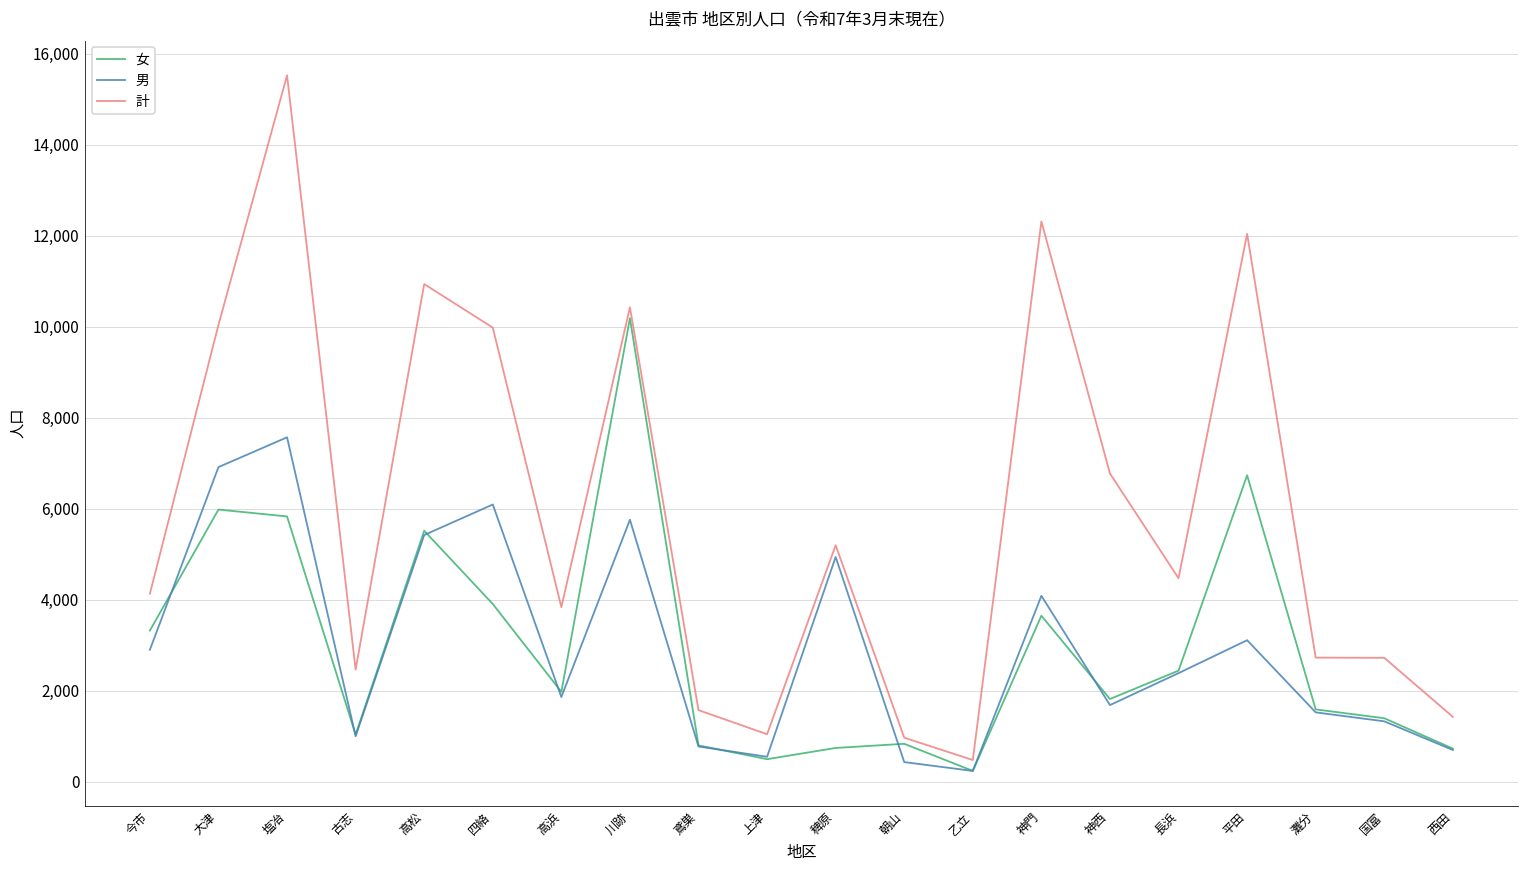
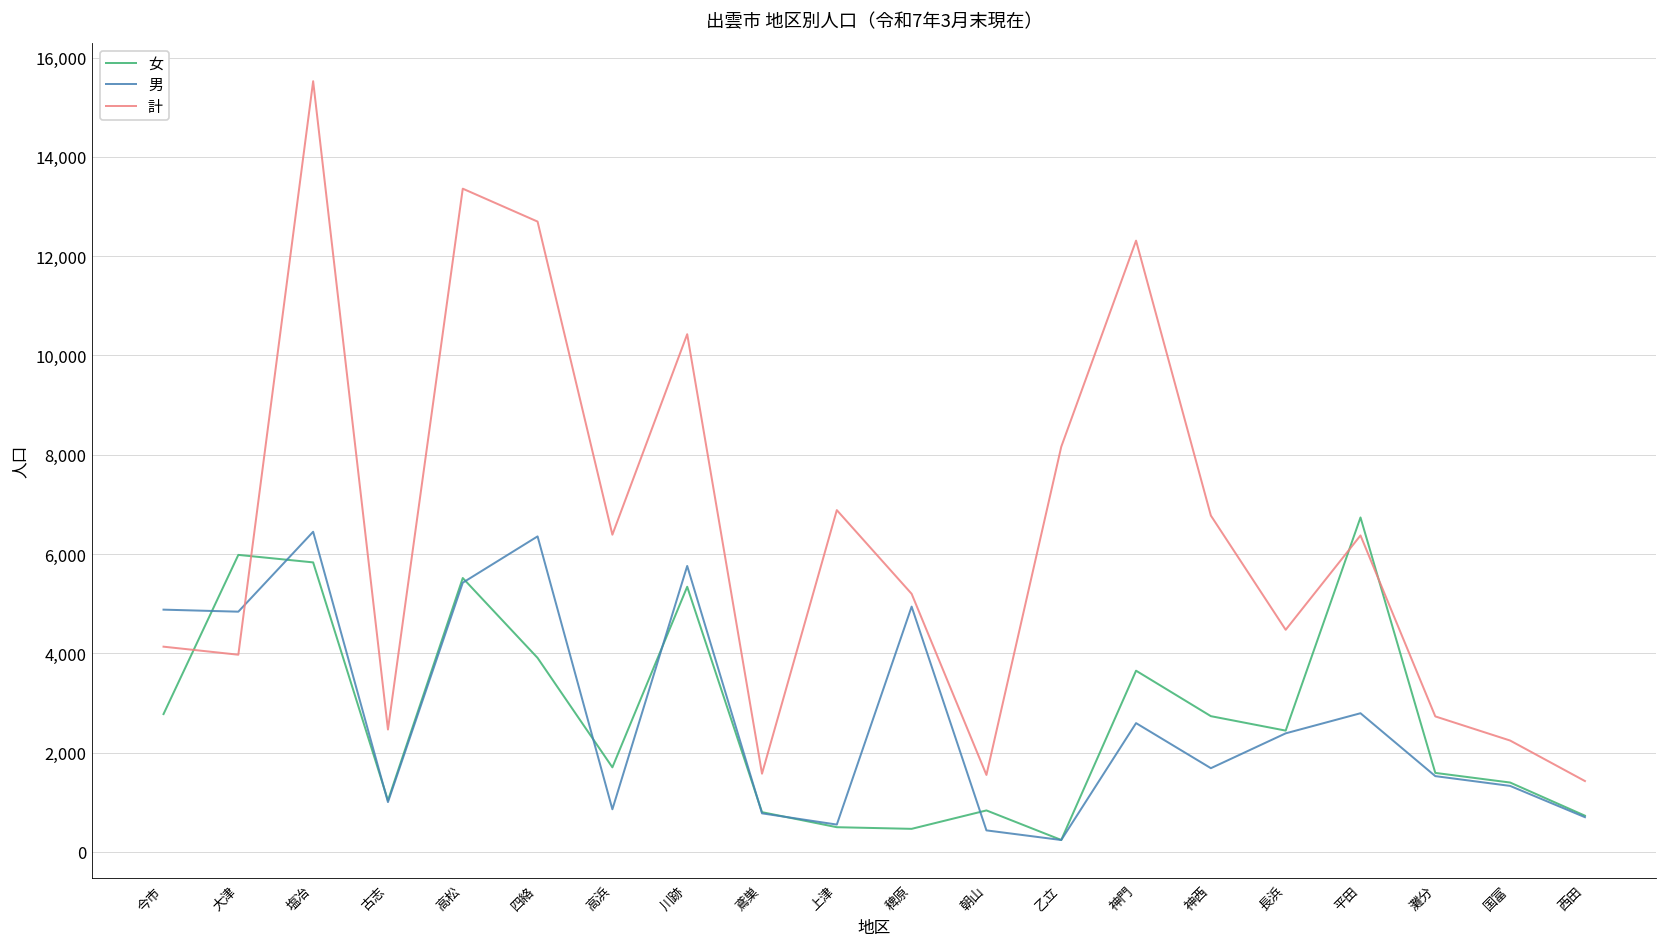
  {
    "女": {
-     "今市": "3,300",
+     "今市": "2,800",
      "大津": "6,000",
      "塩冶": "5,800",
      "高松": "5,500",
      "四絡": "3,900",
-     "高浜": "2,000",
-     "川跡": "10,200",
-     "稗原": "700",
+     "高浜": "1,700",
+     "川跡": "5,300",
+     "稗原": "500",
      "朝山": "800",
      "神門": "3,600",
-     "神西": "1,800",
+     "神西": "2,700",
      "平田": "6,700",
      "灘分": "1,600",
      "国富": "1,400"
    },
    "男": {
-     "今市": "2,900",
-     "大津": "6,900",
-     "塩冶": "7,600",
+     "今市": "4,900",
+     "大津": "4,800",
+     "塩冶": "6,400",
      "高松": "5,400",
-     "四絡": "6,100",
-     "高浜": "1,900",
+     "四絡": "6,400",
+     "高浜": "900",
      "川跡": "5,800",
      "稗原": "4,900",
      "朝山": "400",
-     "神門": "4,100",
+     "神門": "2,600",
      "神西": "1,700",
-     "平田": "3,100",
+     "平田": "2,800",
      "灘分": "1,500",
      "国富": "1,300"
    },
    "計": {
      "今市": "4,100",
-     "大津": "10,000",
+     "大津": "4,000",
      "塩冶": "15,500",
      "古志": "2,500",
-     "高松": "10,900",
-     "四絡": "10,000",
-     "高浜": "3,800",
+     "高松": "13,400",
+     "四絡": "12,700",
+     "高浜": "6,400",
      "川跡": "10,400",
      "鳶巣": "1,600",
-     "上津": "1,000",
+     "上津": "6,900",
      "稗原": "5,200",
-     "朝山": "1,000",
-     "乙立": "500",
+     "朝山": "1,500",
+     "乙立": "8,200",
      "神門": "12,300",
      "神西": "6,800",
      "長浜": "4,500",
-     "平田": "12,000",
+     "平田": "6,400",
      "灘分": "2,700",
-     "国富": "2,700",
+     "国富": "2,200",
      "西田": "1,400"
    }
  }
